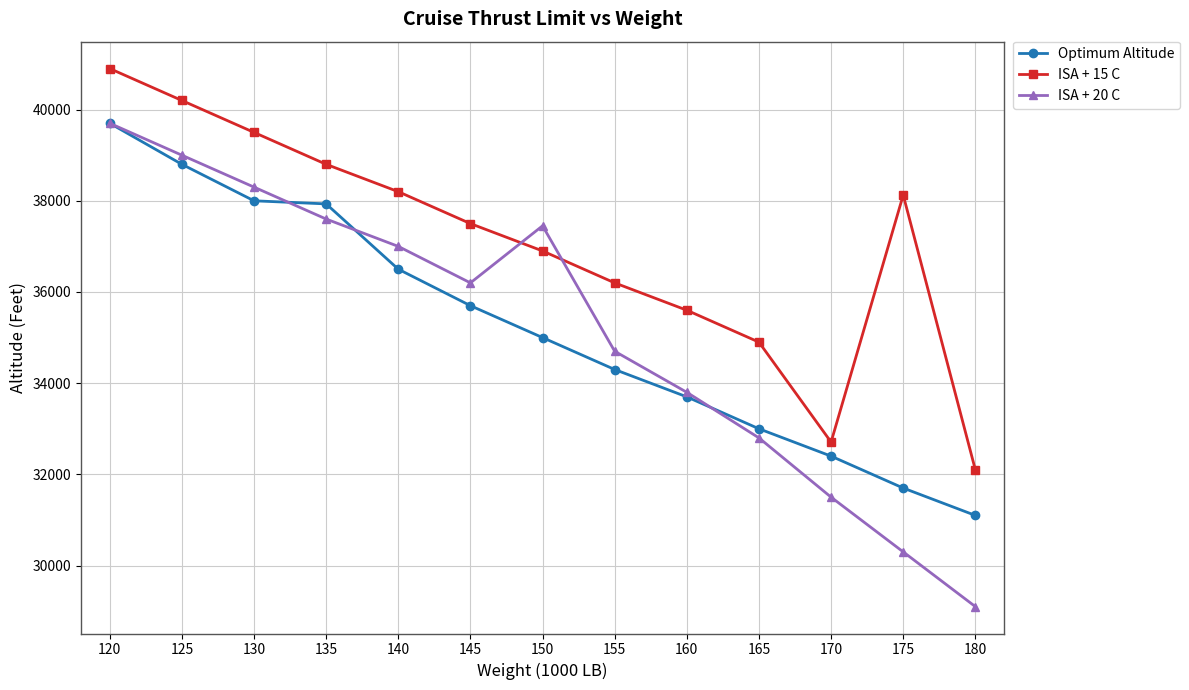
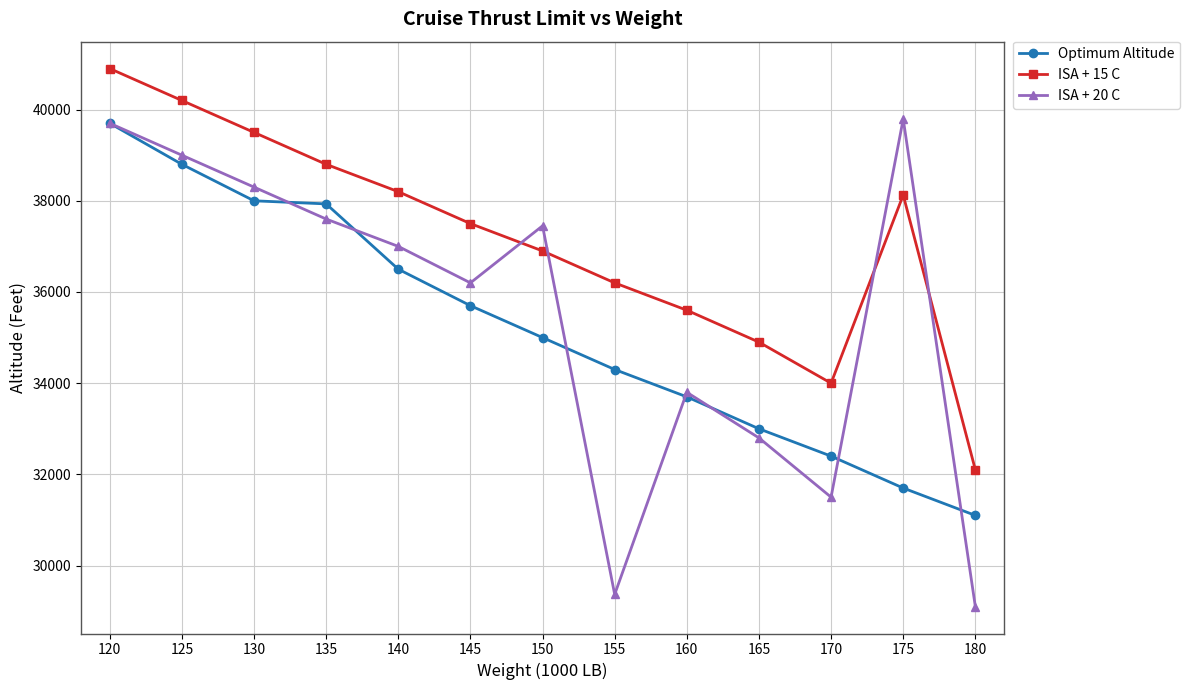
  {
    "Optimum Altitude": {
      "125": 38800,
      "130": 38000,
      "135": 37900,
      "140": 36500,
      "145": 35700,
      "150": 35000,
      "155": 34300,
      "160": 33700,
      "165": 33000,
      "170": 32400,
      "175": 31700,
      "180": 31100
    },
    "ISA + 15 C": {
      "120": 40900,
      "125": 40200,
      "130": 39500,
      "135": 38800,
      "140": 38200,
      "145": 37500,
      "150": 36900,
      "155": 36200,
      "160": 35600,
      "165": 34900,
-     "170": 32700,
+     "170": 34000,
      "175": 38100,
      "180": 32100
    },
    "ISA + 20 C": {
      "125": 39000,
      "130": 38300,
      "135": 37600,
      "140": 37000,
      "145": 36200,
      "150": 37500,
-     "155": 34700,
+     "155": 29400,
      "160": 33800,
      "165": 32800,
      "170": 31500,
-     "175": 30300,
+     "175": 39800,
      "180": 29100
    }
  }
